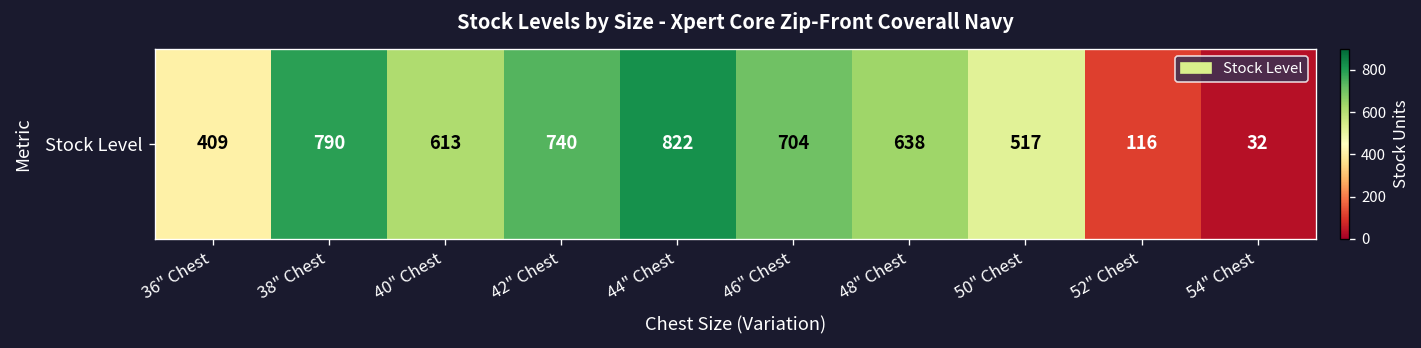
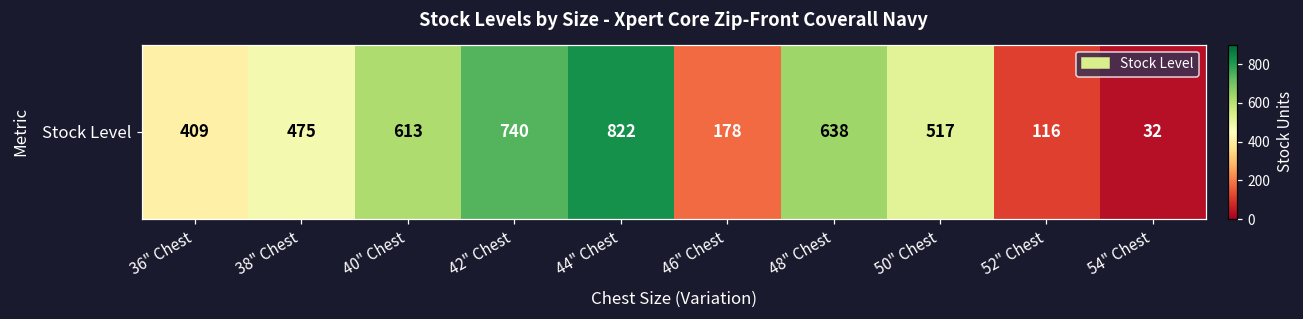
  {
    "Stock Level": {
      "36\" Chest": 409,
-     "38\" Chest": 790,
+     "38\" Chest": 475,
      "40\" Chest": 613,
      "42\" Chest": 740,
      "44\" Chest": 822,
-     "46\" Chest": 704,
+     "46\" Chest": 178,
      "48\" Chest": 638,
      "50\" Chest": 517,
      "52\" Chest": 116,
      "54\" Chest": 32
    }
  }
